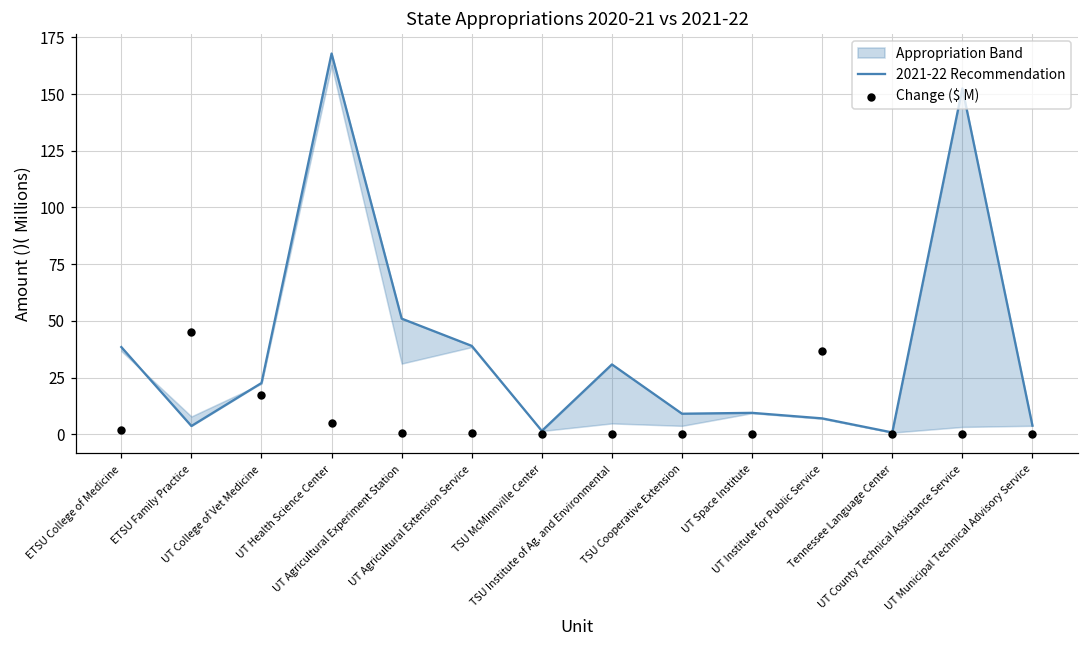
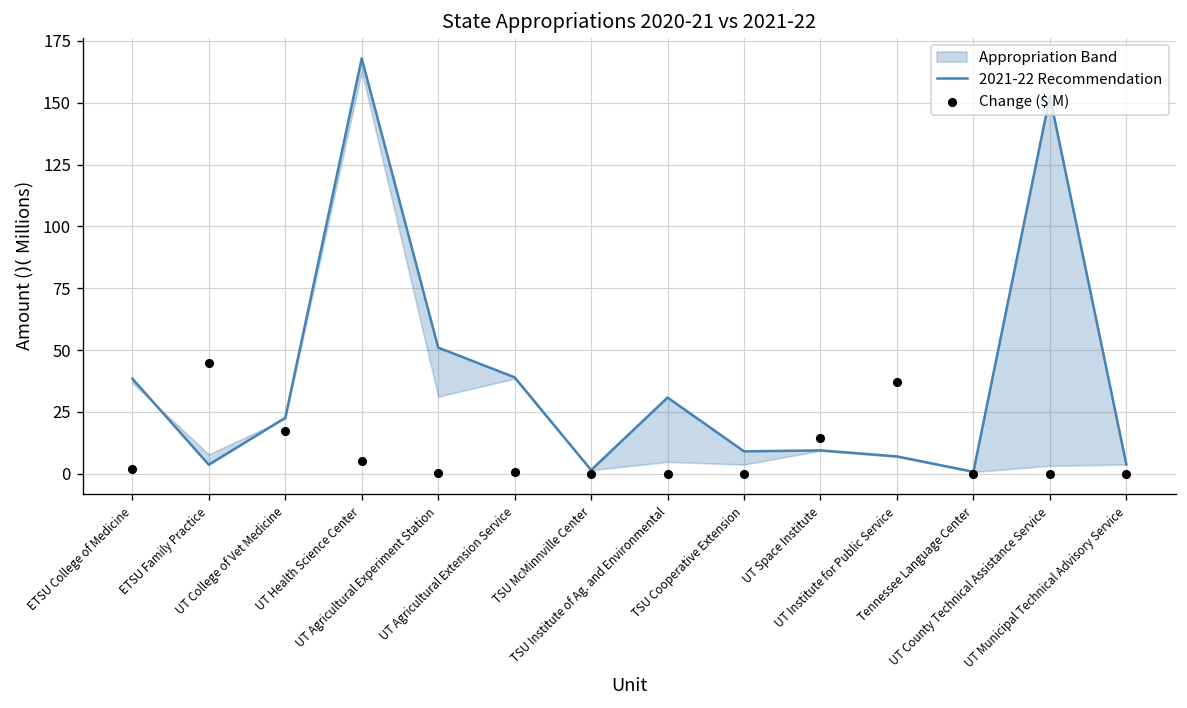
  {
    "Change ($ M)": {
-     "UT Space Institute": 0
+     "UT Space Institute": 15
    }
  }
